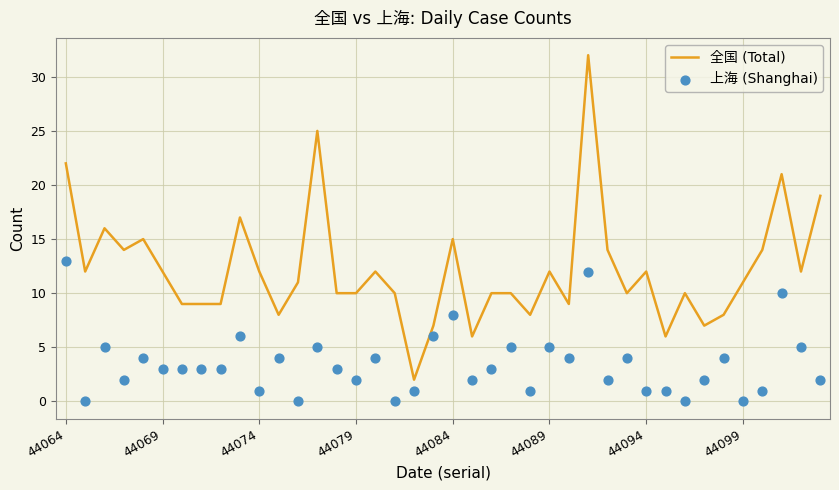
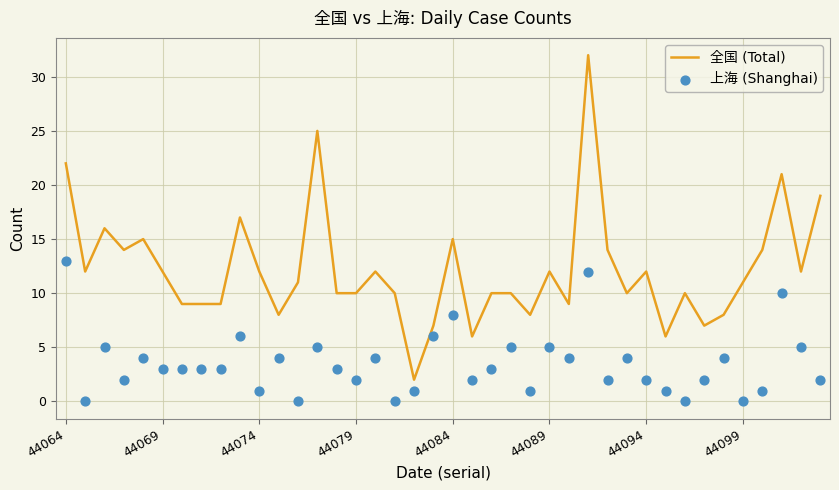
  {
    "全国 (Total)": {
      "44064": 22,
      "44069": 12,
      "44074": 12,
      "44079": 10,
      "44084": 15,
      "44089": 12,
      "44094": 12,
      "44099": 11
    },
    "上海 (Shanghai)": {
-     "44094": 1
+     "44094": 2
    }
  }
